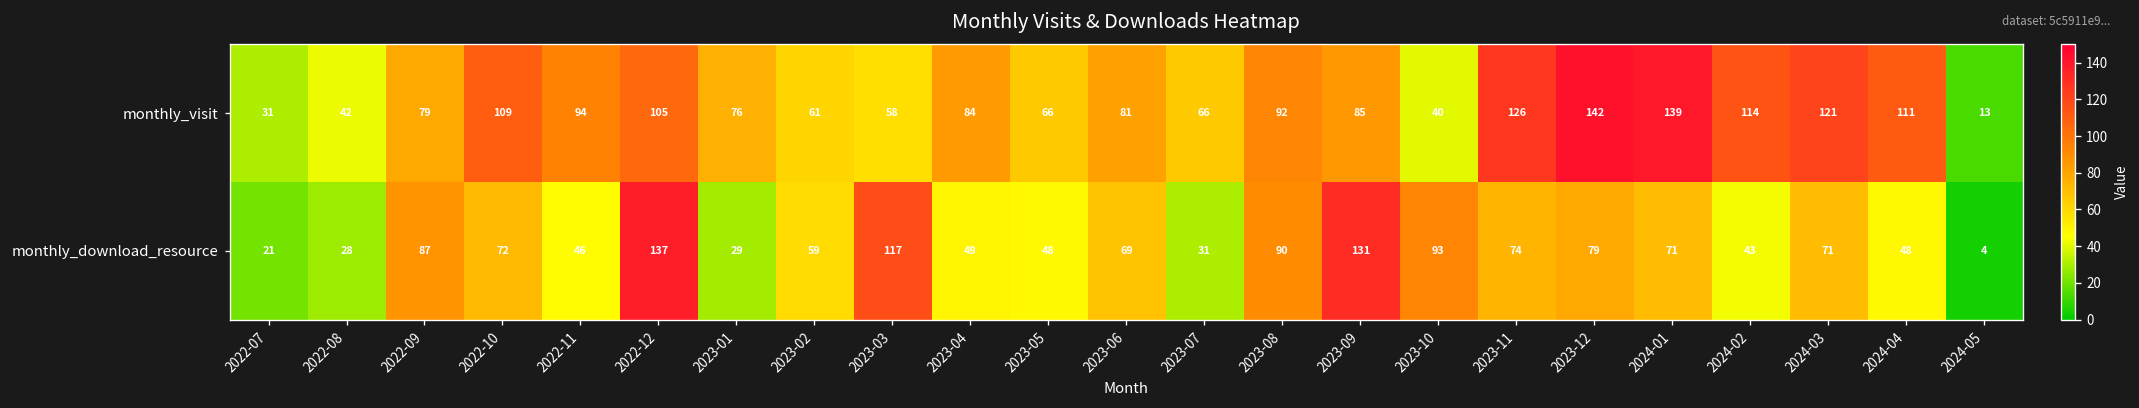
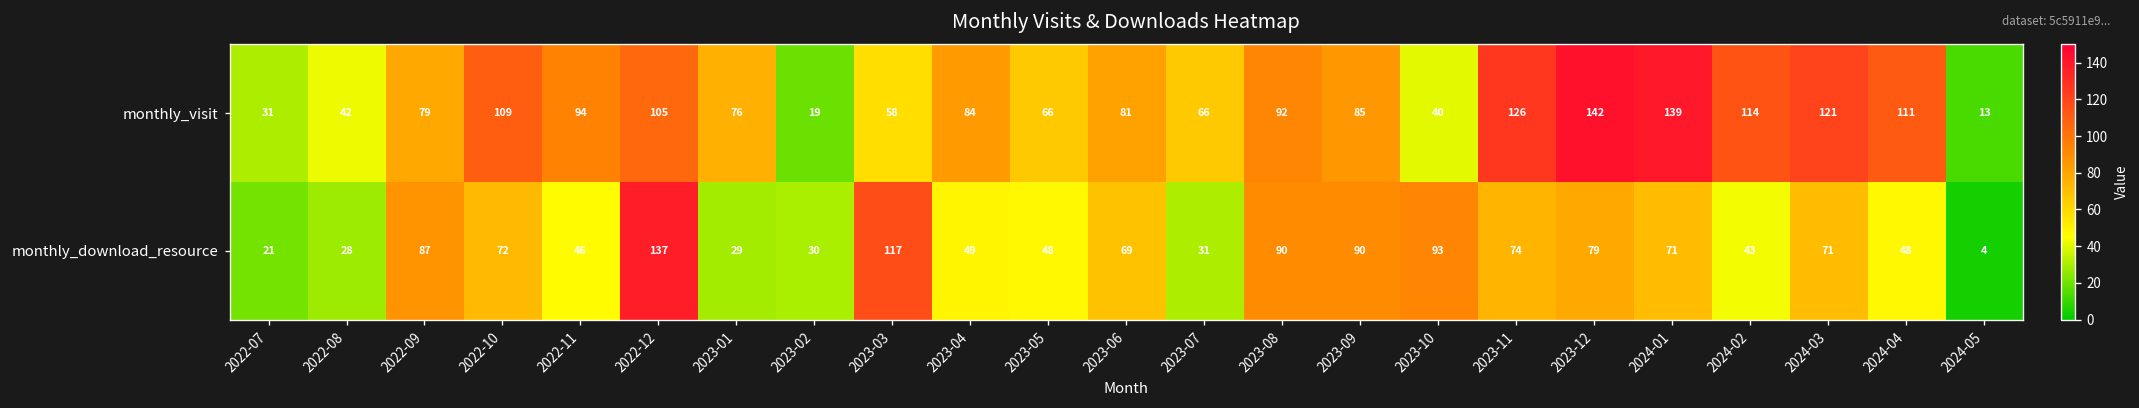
  {
    "monthly_visit": {
      "2022-07": 31,
      "2022-08": 42,
      "2022-09": 79,
      "2022-10": 109,
      "2022-11": 94,
      "2022-12": 105,
      "2023-01": 76,
-     "2023-02": 61,
+     "2023-02": 19,
      "2023-03": 58,
      "2023-04": 84,
      "2023-05": 66,
      "2023-06": 81,
      "2023-07": 66,
      "2023-08": 92,
      "2023-09": 85,
      "2023-10": 40,
      "2023-11": 126,
      "2023-12": 142,
      "2024-01": 139,
      "2024-02": 114,
      "2024-03": 121,
      "2024-04": 111,
      "2024-05": 13
    },
    "monthly_download_resource": {
      "2022-07": 21,
      "2022-08": 28,
      "2022-09": 87,
      "2022-10": 72,
      "2022-11": 46,
      "2022-12": 137,
      "2023-01": 29,
-     "2023-02": 59,
+     "2023-02": 30,
      "2023-03": 117,
      "2023-04": 49,
      "2023-05": 48,
      "2023-06": 69,
      "2023-07": 31,
      "2023-08": 90,
-     "2023-09": 131,
+     "2023-09": 90,
      "2023-10": 93,
      "2023-11": 74,
      "2023-12": 79,
      "2024-01": 71,
      "2024-02": 43,
      "2024-03": 71,
      "2024-04": 48,
      "2024-05": 4
    }
  }
